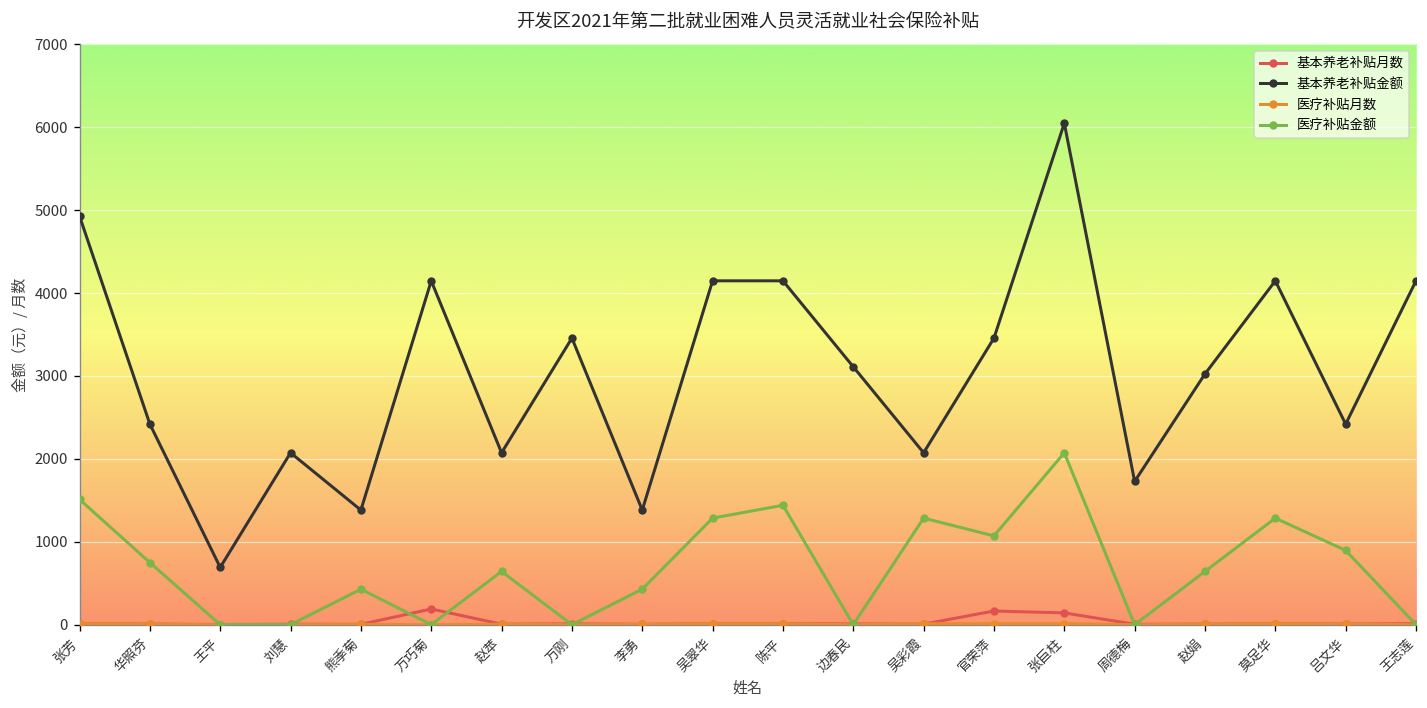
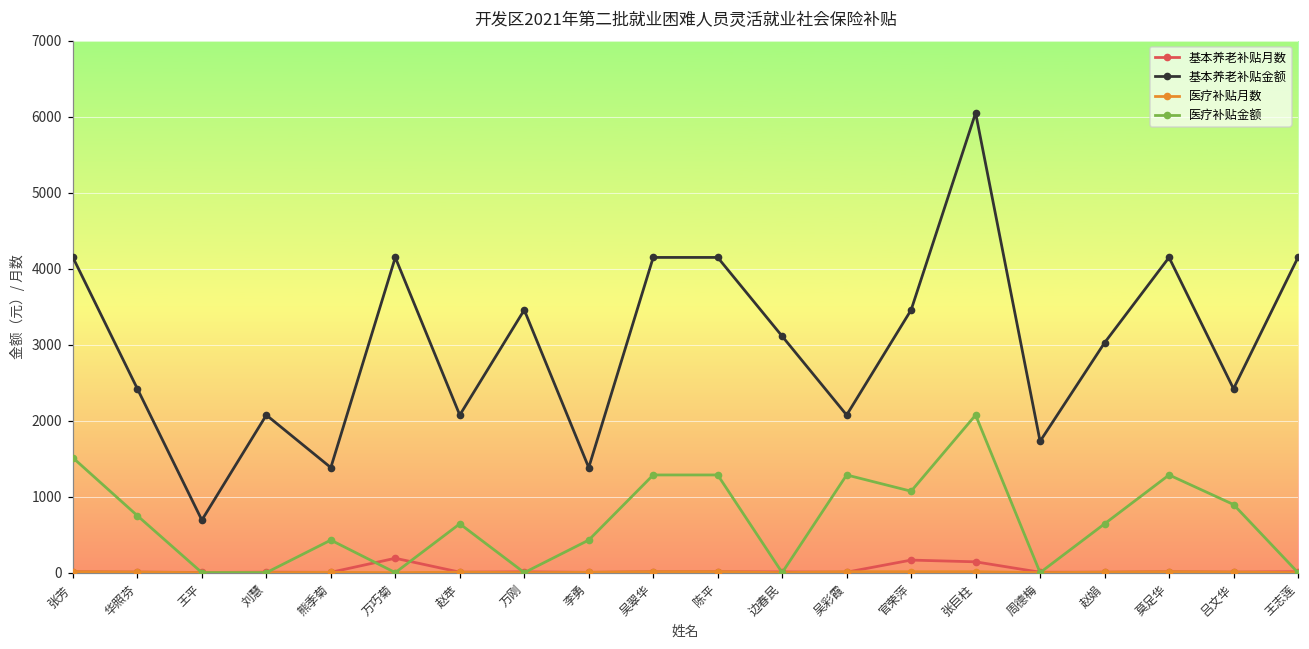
  {
    "基本养老补贴月数": {
      "万巧菊": 200,
      "官荣萍": 200,
      "张巨柱": 100
    },
    "基本养老补贴金额": {
-     "张芳": 4900,
+     "张芳": 4100,
      "华照芬": 2400,
      "王平": 700,
      "刘慧": 2100,
      "熊季菊": 1400,
      "万巧菊": 4100,
      "赵苹": 2100,
      "万刚": 3500,
      "李勇": 1400,
      "吴翠华": 4100,
      "陈平": 4100,
      "边春民": 3100,
      "吴彩霞": 2100,
      "官荣萍": 3500,
      "张巨柱": 6000,
      "周德梅": 1700,
      "赵娟": 3000,
      "莫足华": 4100,
      "吕文华": 2400,
      "王志莲": 4100
    },
    "医疗补贴月数": {
      "官荣萍": 0,
      "张巨柱": 0
    },
    "医疗补贴金额": {
      "张芳": 1500,
      "华照芬": 700,
      "熊季菊": 400,
      "赵苹": 600,
      "李勇": 400,
      "吴翠华": 1300,
-     "陈平": 1400,
+     "陈平": 1300,
      "吴彩霞": 1300,
      "官荣萍": 1100,
      "张巨柱": 2100,
      "赵娟": 600,
      "莫足华": 1300,
      "吕文华": 900
    }
  }
